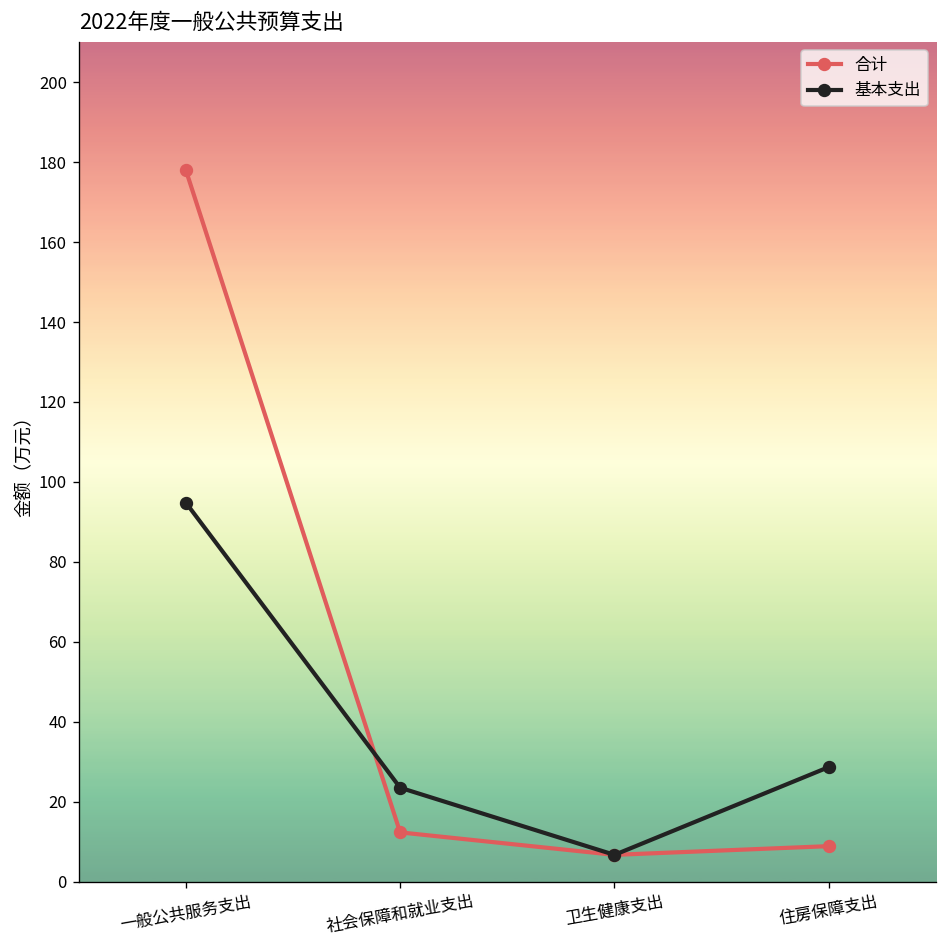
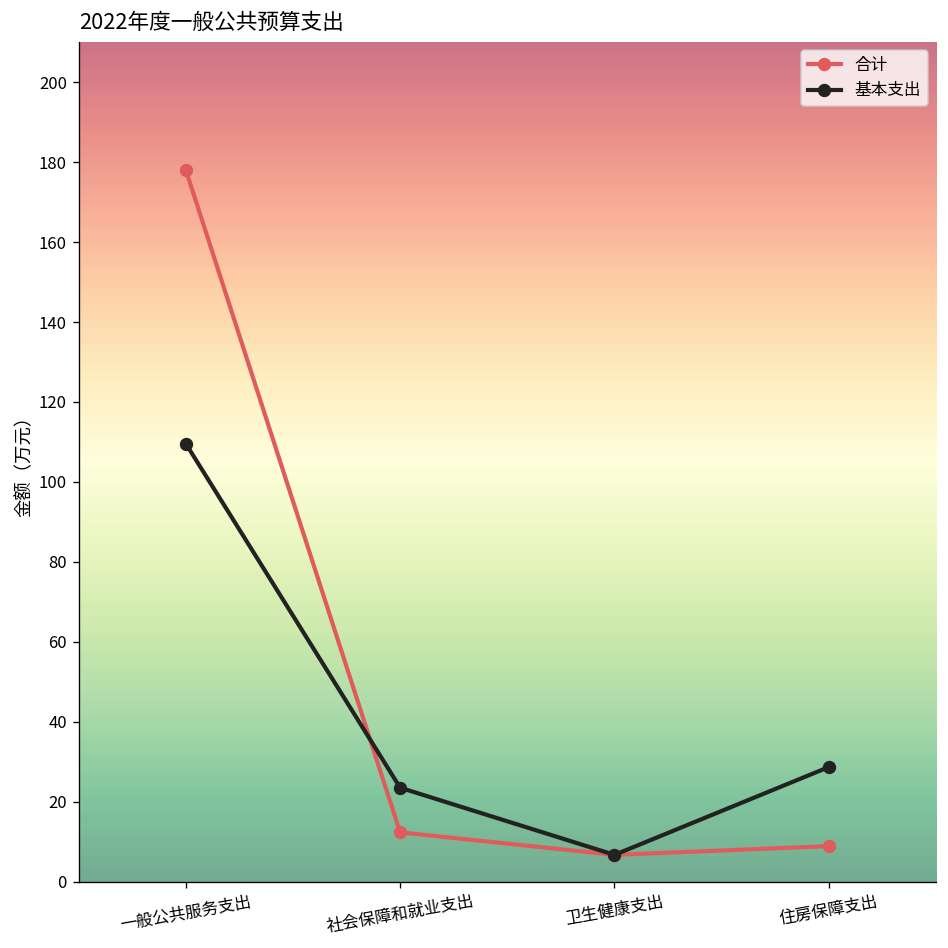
  {
    "合计": {
      "一般公共服务支出": 178,
      "社会保障和就业支出": 12,
      "住房保障支出": 9
    },
    "基本支出": {
-     "一般公共服务支出": 95,
+     "一般公共服务支出": 110,
      "社会保障和就业支出": 24,
      "住房保障支出": 29
    }
  }
